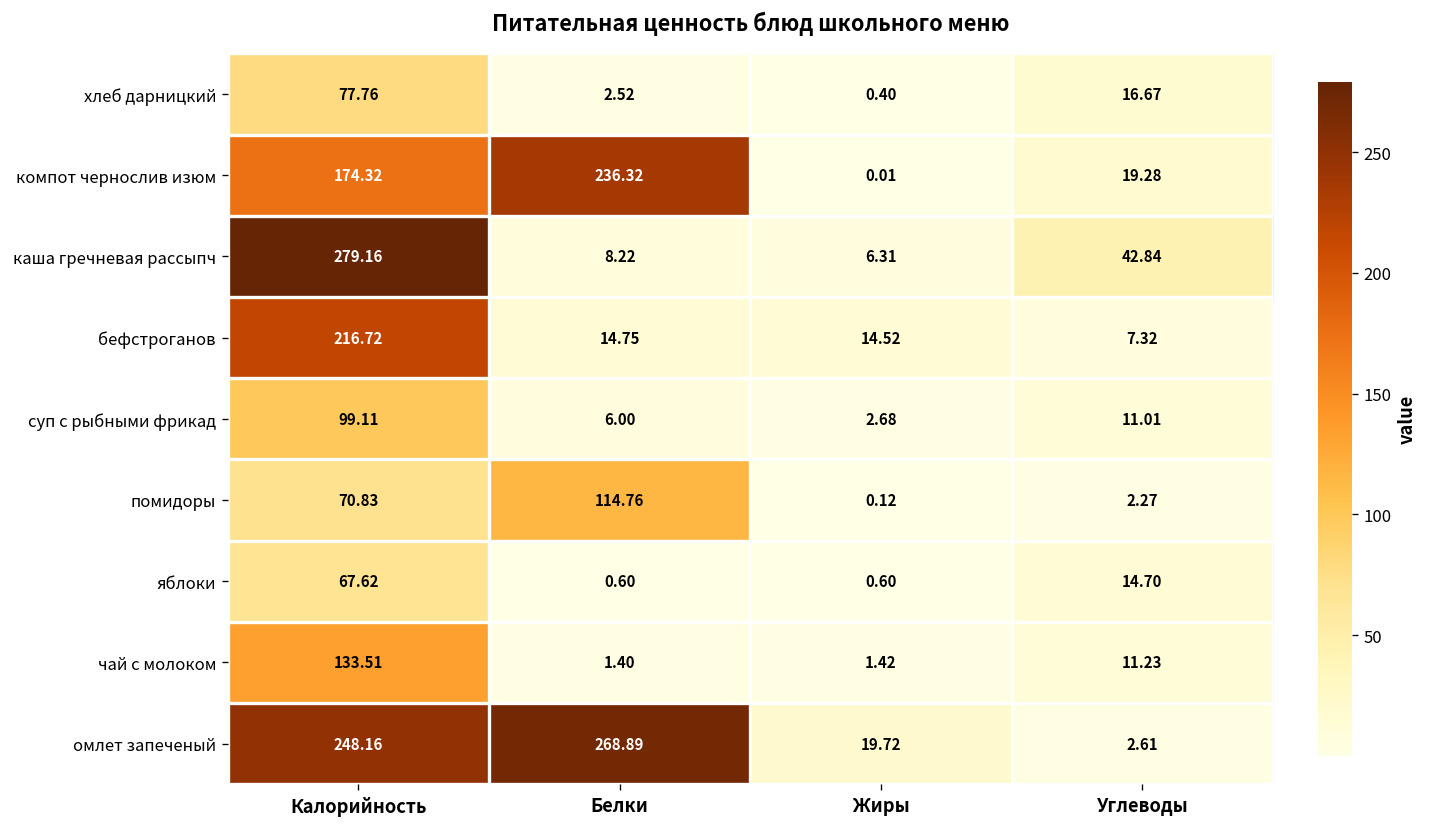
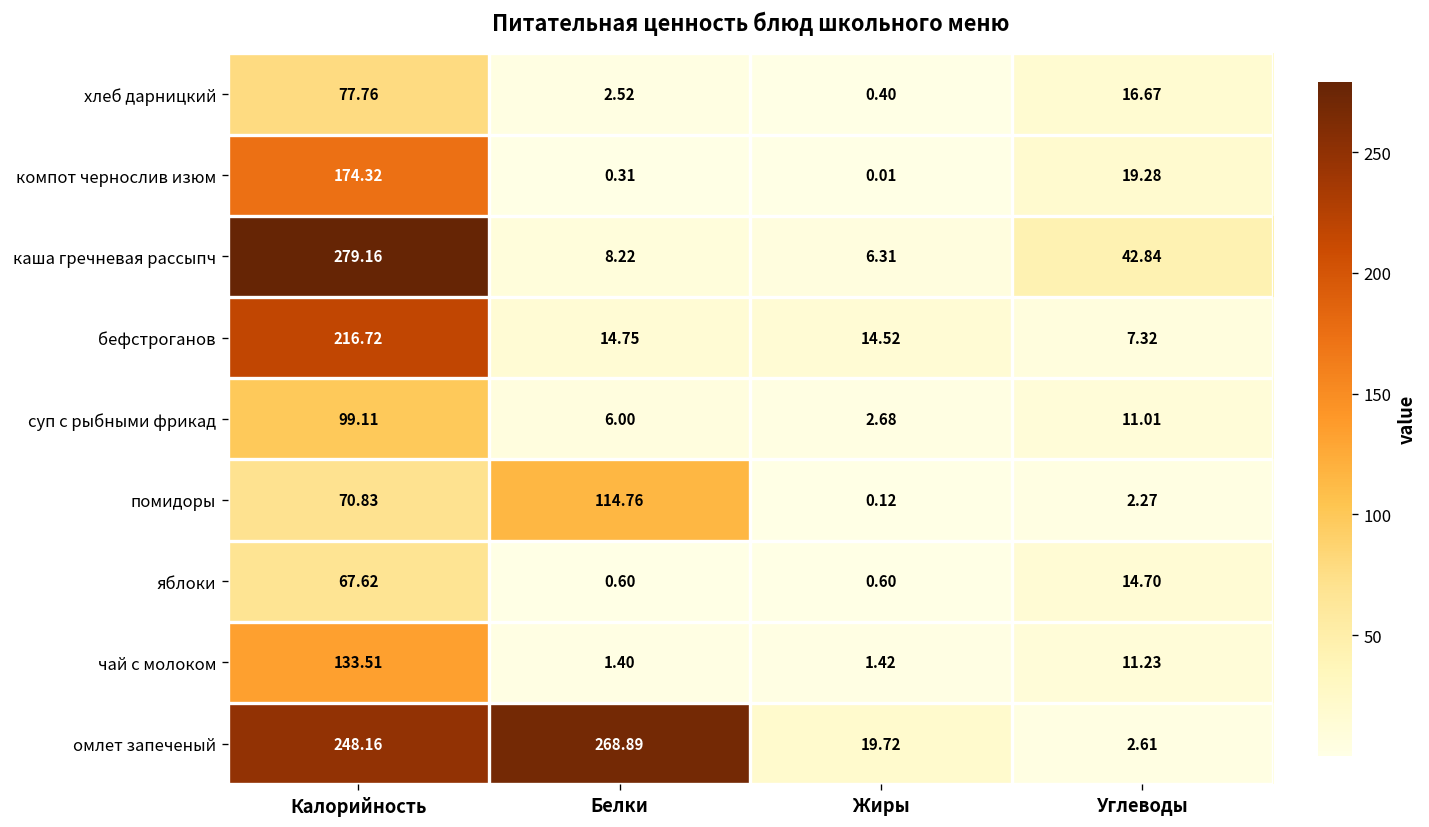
  {
    "хлеб дарницкий": {
      "Калорийность": 77.76,
      "Белки": 2.52,
      "Жиры": 0.40,
      "Углеводы": 16.67
    },
    "компот чернослив изюм": {
      "Калорийность": 174.32,
-     "Белки": 236.32,
+     "Белки": 0.31,
      "Жиры": 0.01,
      "Углеводы": 19.28
    },
    "каша гречневая рассыпч": {
      "Калорийность": 279.16,
      "Белки": 8.22,
      "Жиры": 6.31,
      "Углеводы": 42.84
    },
    "бефстроганов": {
      "Калорийность": 216.72,
      "Белки": 14.75,
      "Жиры": 14.52,
      "Углеводы": 7.32
    },
    "суп с рыбными фрикад": {
      "Калорийность": 99.11,
      "Белки": 6.00,
      "Жиры": 2.68,
      "Углеводы": 11.01
    },
    "помидоры": {
      "Калорийность": 70.83,
      "Белки": 114.76,
      "Жиры": 0.12,
      "Углеводы": 2.27
    },
    "яблоки": {
      "Калорийность": 67.62,
      "Белки": 0.60,
      "Жиры": 0.60,
      "Углеводы": 14.70
    },
    "чай с молоком": {
      "Калорийность": 133.51,
      "Белки": 1.40,
      "Жиры": 1.42,
      "Углеводы": 11.23
    },
    "омлет запеченый": {
      "Калорийность": 248.16,
      "Белки": 268.89,
      "Жиры": 19.72,
      "Углеводы": 2.61
    }
  }
